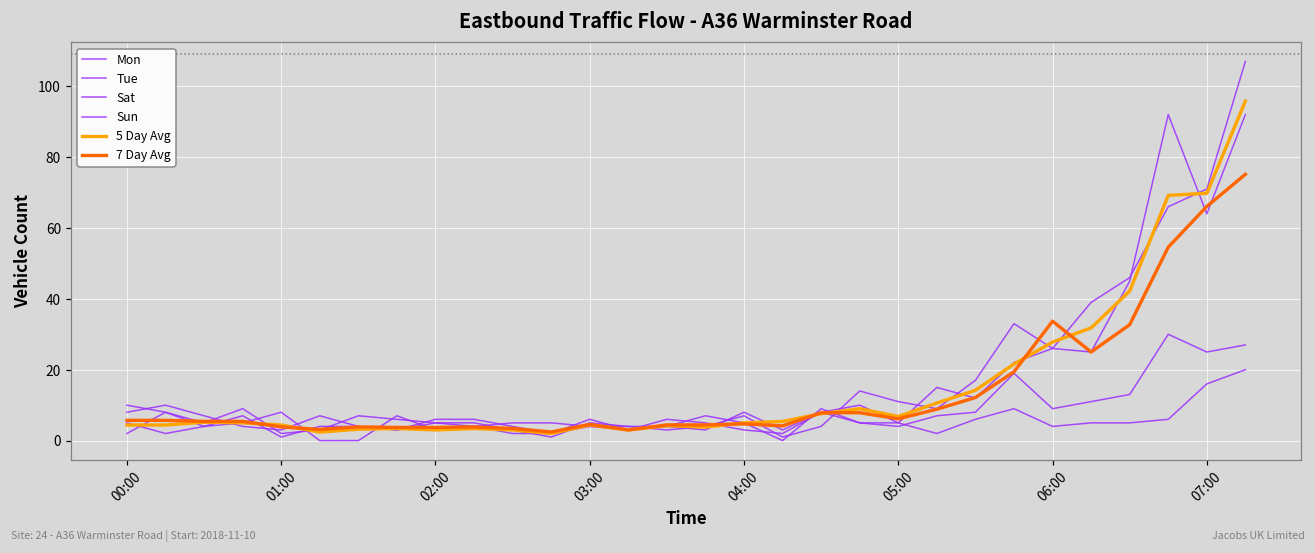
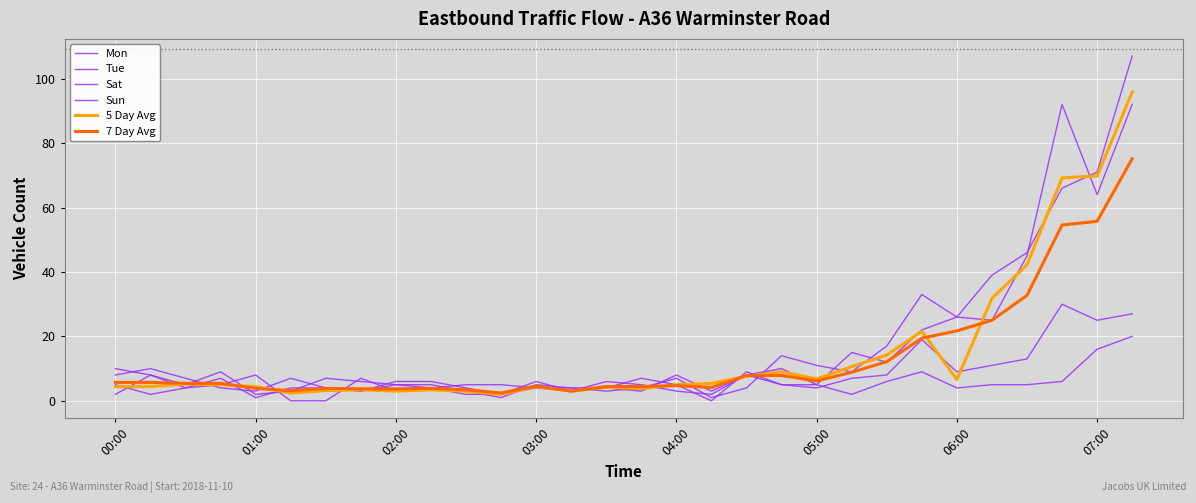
  {
    "5 Day Avg": {
-     "06:00": 28,
+     "06:00": 7,
      "07:00": 70
    },
    "7 Day Avg": {
-     "06:00": 34,
-     "07:00": 66
+     "06:00": 22,
+     "07:00": 56
    }
  }
